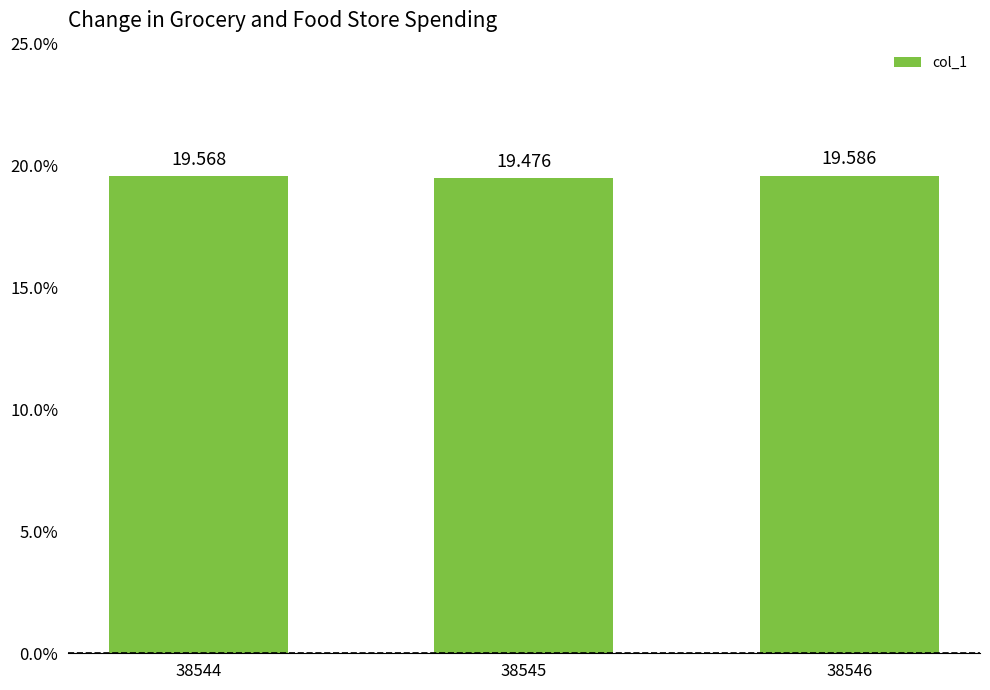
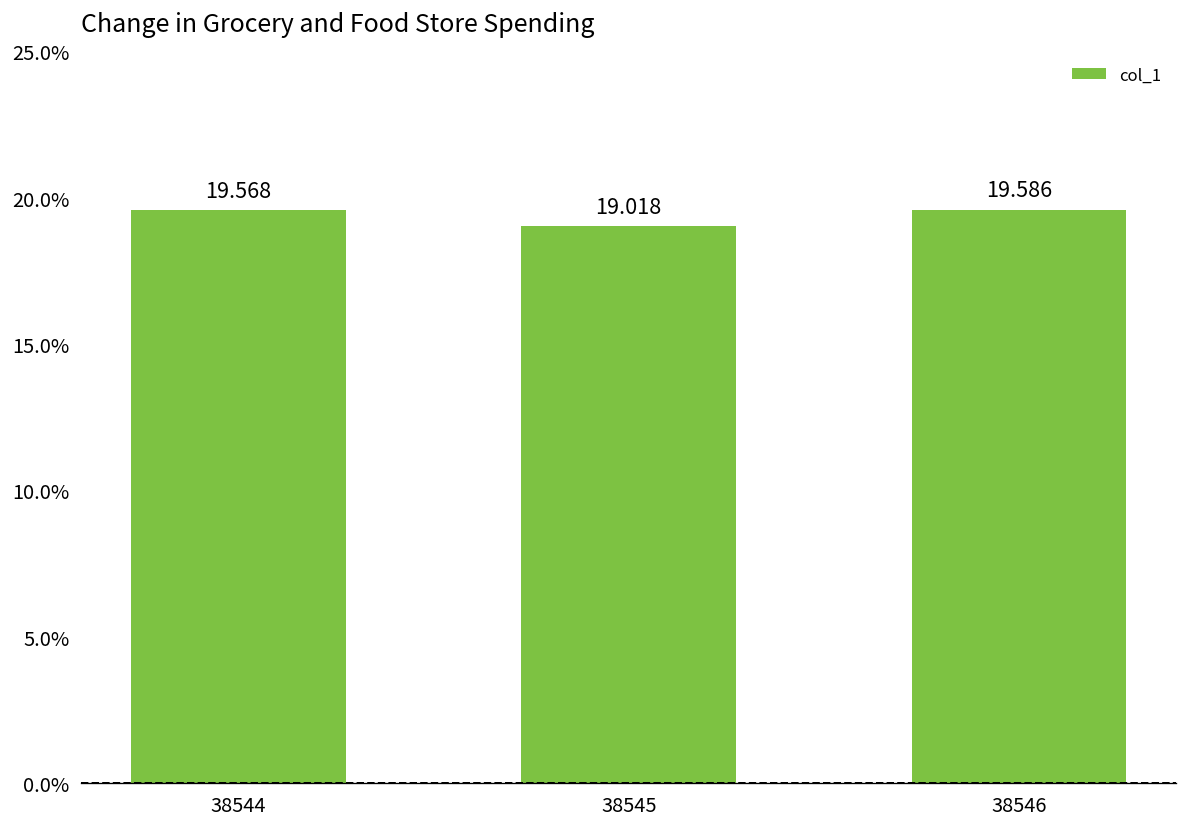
  {
    "38544": 19.568,
-   "38545": 19.476,
+   "38545": 19.018,
    "38546": 19.586
  }
